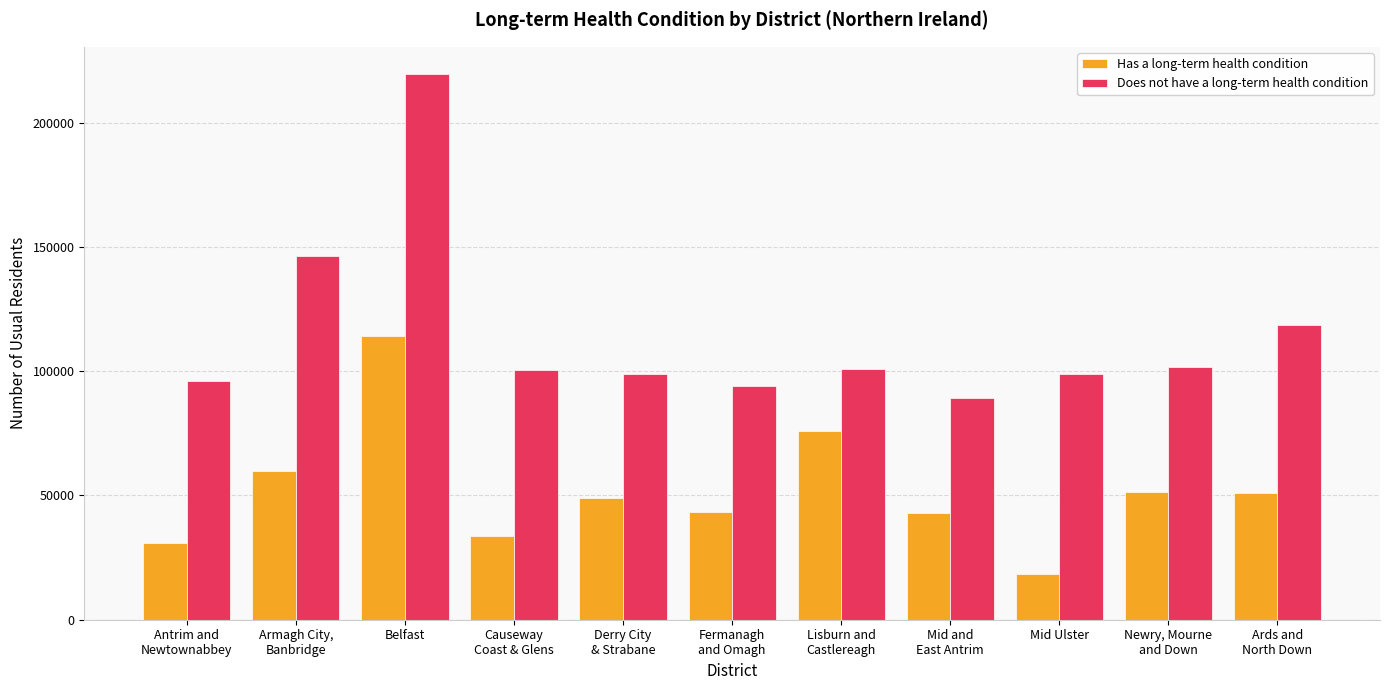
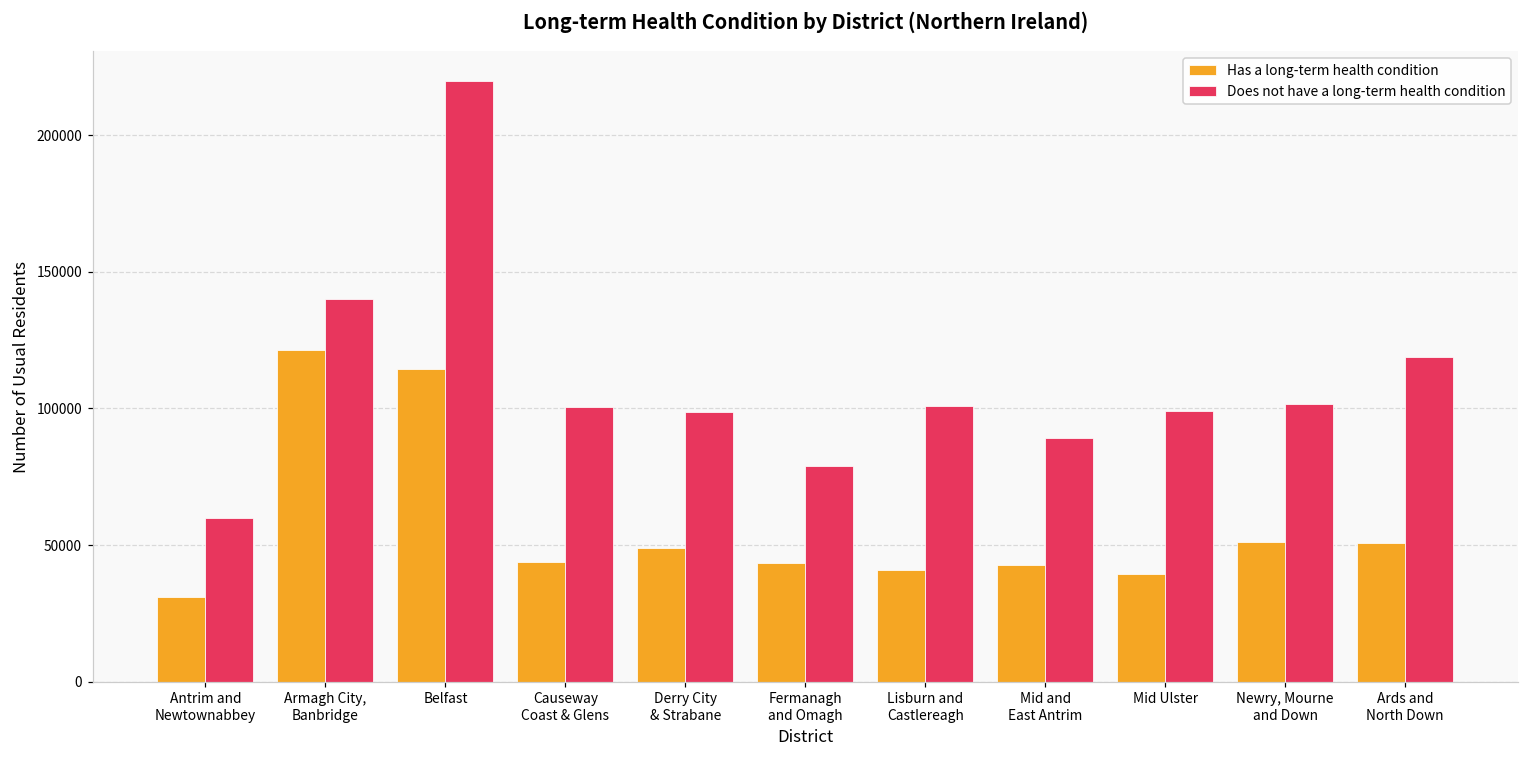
  {
    "Has a long-term health condition": {
      "Antrim and Newtownabbey": 31000,
-     "Armagh City, Banbridge": 60000,
+     "Armagh City, Banbridge": 121000,
      "Belfast": 114000,
-     "Causeway Coast & Glens": 34000,
+     "Causeway Coast & Glens": 44000,
      "Derry City & Strabane": 49000,
      "Fermanagh and Omagh": 43000,
-     "Lisburn and Castlereagh": 76000,
+     "Lisburn and Castlereagh": 41000,
      "Mid and East Antrim": 43000,
-     "Mid Ulster": 18000,
+     "Mid Ulster": 40000,
      "Newry, Mourne and Down": 51000,
      "Ards and North Down": 51000
    },
    "Does not have a long-term health condition": {
-     "Antrim and Newtownabbey": 96000,
-     "Armagh City, Banbridge": 146000,
+     "Antrim and Newtownabbey": 60000,
+     "Armagh City, Banbridge": 140000,
      "Belfast": 220000,
      "Causeway Coast & Glens": 101000,
      "Derry City & Strabane": 99000,
-     "Fermanagh and Omagh": 94000,
+     "Fermanagh and Omagh": 79000,
      "Lisburn and Castlereagh": 101000,
      "Mid and East Antrim": 89000,
      "Mid Ulster": 99000,
      "Newry, Mourne and Down": 102000,
      "Ards and North Down": 119000
    }
  }
